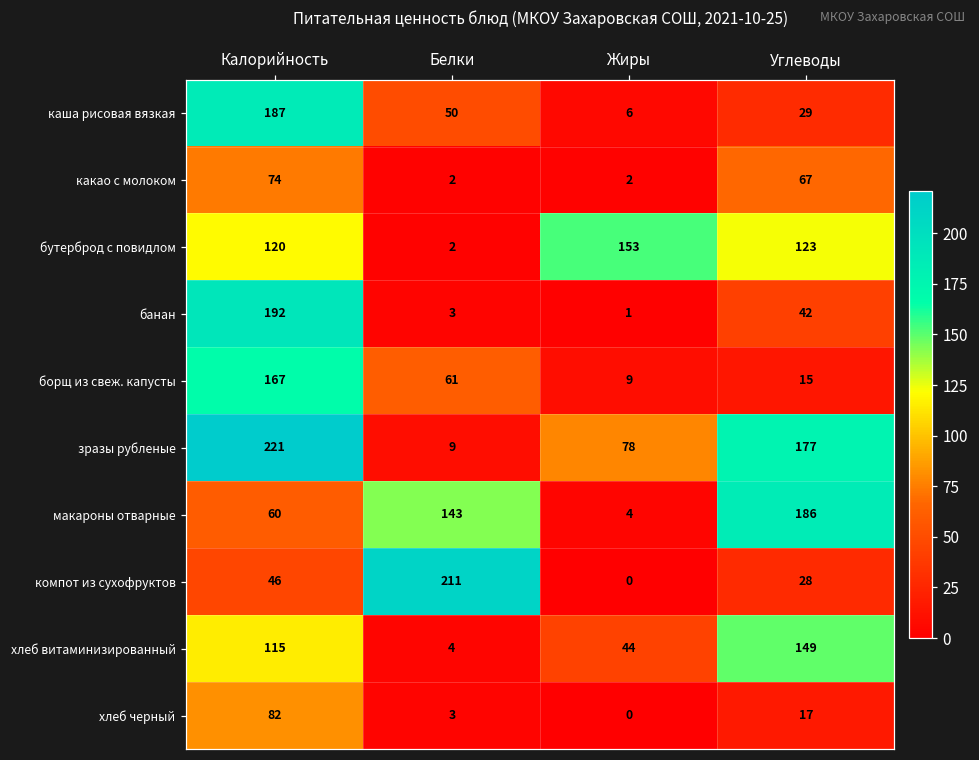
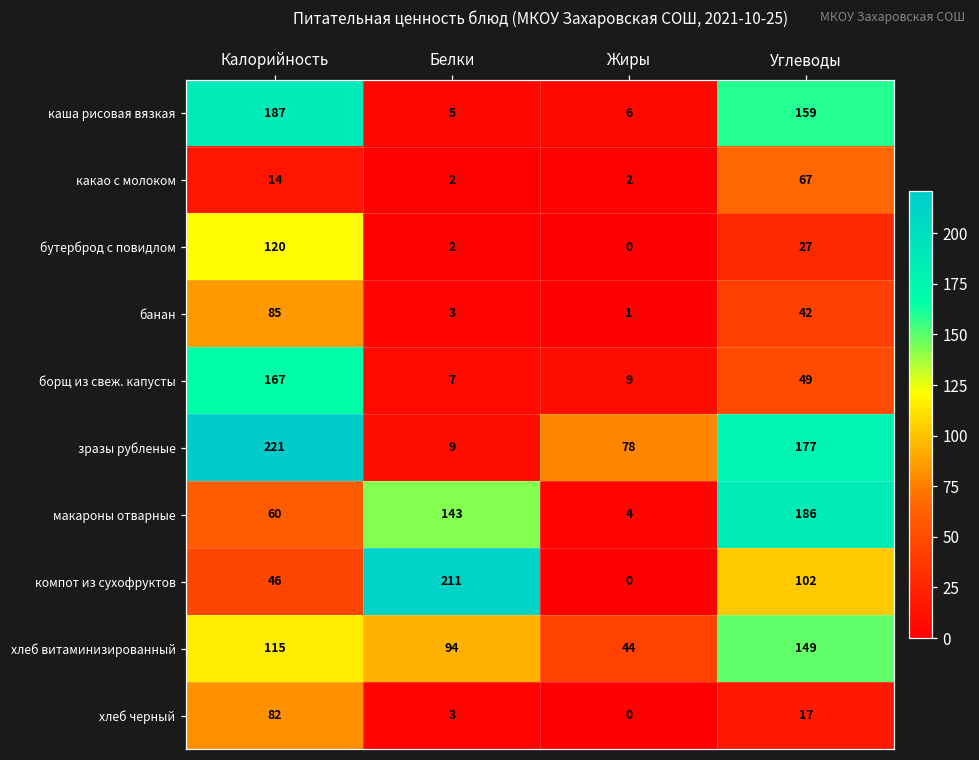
  {
    "каша рисовая вязкая": {
      "Калорийность": 187,
-     "Белки": 50,
+     "Белки": 5,
      "Жиры": 6,
-     "Углеводы": 29
+     "Углеводы": 159
    },
    "какао с молоком": {
-     "Калорийность": 74,
+     "Калорийность": 14,
      "Белки": 2,
      "Жиры": 2,
      "Углеводы": 67
    },
    "бутерброд с повидлом": {
      "Калорийность": 120,
      "Белки": 2,
-     "Жиры": 153,
-     "Углеводы": 123
+     "Жиры": 0,
+     "Углеводы": 27
    },
    "банан": {
-     "Калорийность": 192,
+     "Калорийность": 85,
      "Белки": 3,
      "Жиры": 1,
      "Углеводы": 42
    },
    "борщ из свеж. капусты": {
      "Калорийность": 167,
-     "Белки": 61,
+     "Белки": 7,
      "Жиры": 9,
-     "Углеводы": 15
+     "Углеводы": 49
    },
    "зразы рубленые": {
      "Калорийность": 221,
      "Белки": 9,
      "Жиры": 78,
      "Углеводы": 177
    },
    "макароны отварные": {
      "Калорийность": 60,
      "Белки": 143,
      "Жиры": 4,
      "Углеводы": 186
    },
    "компот из сухофруктов": {
      "Калорийность": 46,
      "Белки": 211,
      "Жиры": 0,
-     "Углеводы": 28
+     "Углеводы": 102
    },
    "хлеб витаминизированный": {
      "Калорийность": 115,
-     "Белки": 4,
+     "Белки": 94,
      "Жиры": 44,
      "Углеводы": 149
    },
    "хлеб черный": {
      "Калорийность": 82,
      "Белки": 3,
      "Жиры": 0,
      "Углеводы": 17
    }
  }
